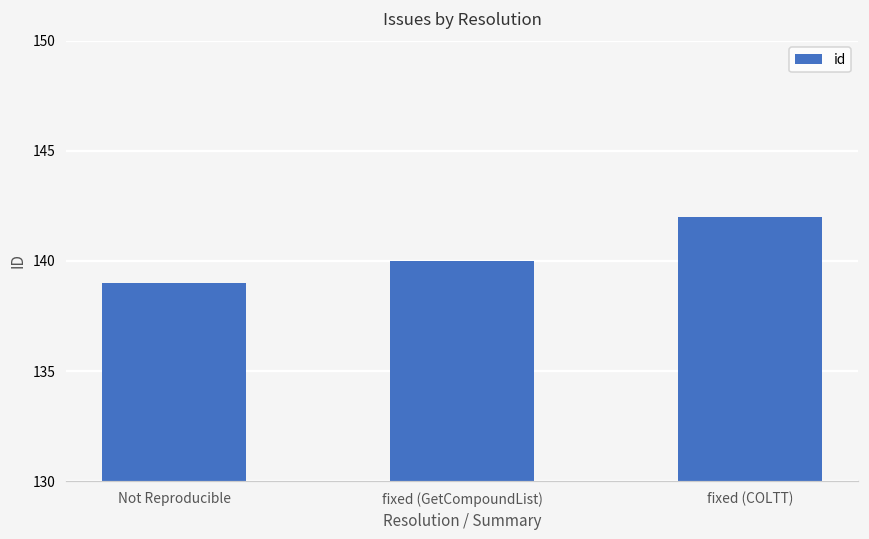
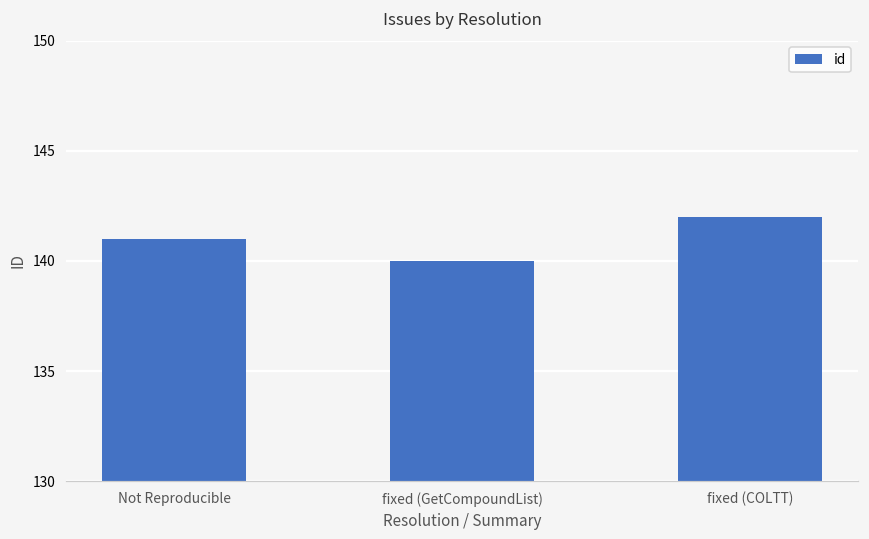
  {
-   "Not Reproducible": 139,
+   "Not Reproducible": 141,
    "fixed (GetCompoundList)": 140,
    "fixed (COLTT)": 142
  }
